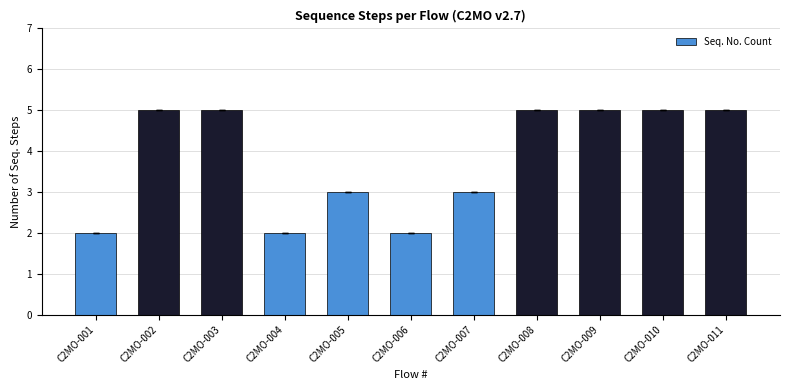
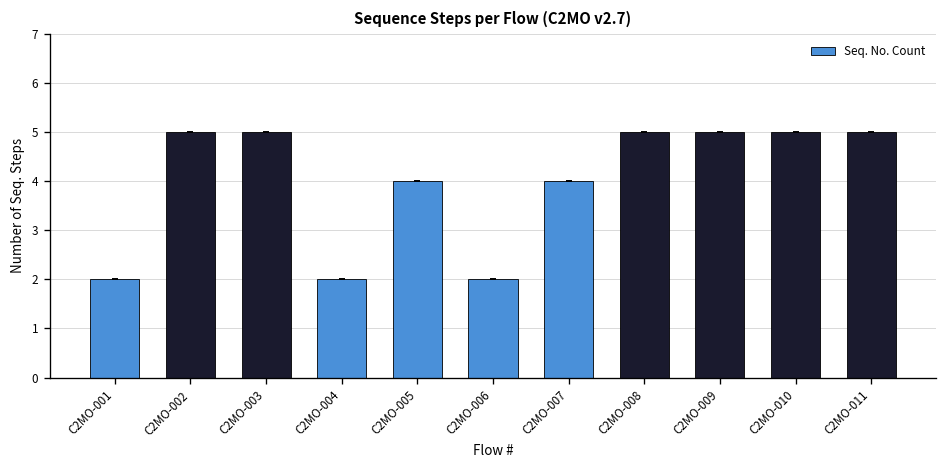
  {
    "C2MO-001": 2,
    "C2MO-002": 5,
    "C2MO-003": 5,
    "C2MO-004": 2,
-   "C2MO-005": 3,
+   "C2MO-005": 4,
    "C2MO-006": 2,
-   "C2MO-007": 3,
+   "C2MO-007": 4,
    "C2MO-008": 5,
    "C2MO-009": 5,
    "C2MO-010": 5,
    "C2MO-011": 5
  }
